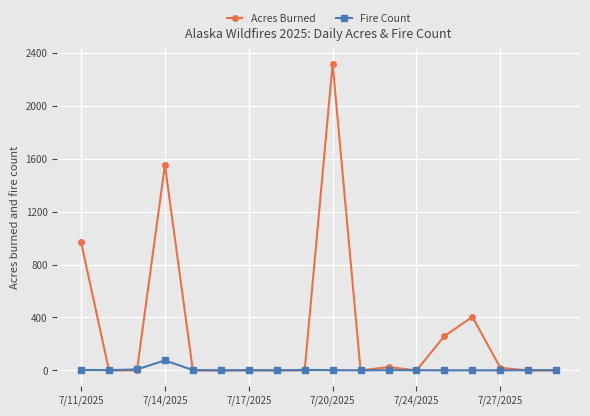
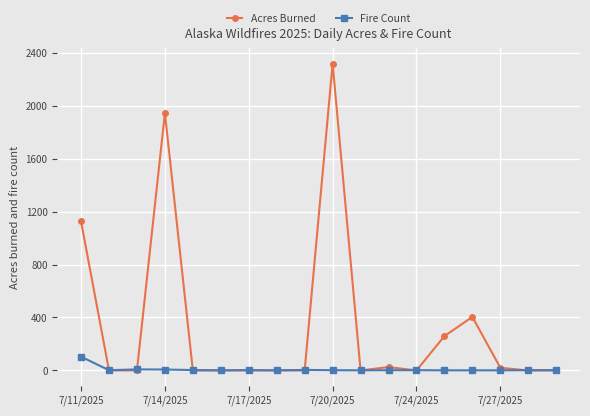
  {
    "Acres Burned": {
-     "7/11/2025": 970,
-     "7/14/2025": 1550,
+     "7/11/2025": 1130,
+     "7/14/2025": 1940,
      "7/20/2025": 2320
    },
    "Fire Count": {
-     "7/11/2025": 0,
-     "7/14/2025": 80,
+     "7/11/2025": 100,
+     "7/14/2025": 10,
      "7/20/2025": 0
    }
  }
